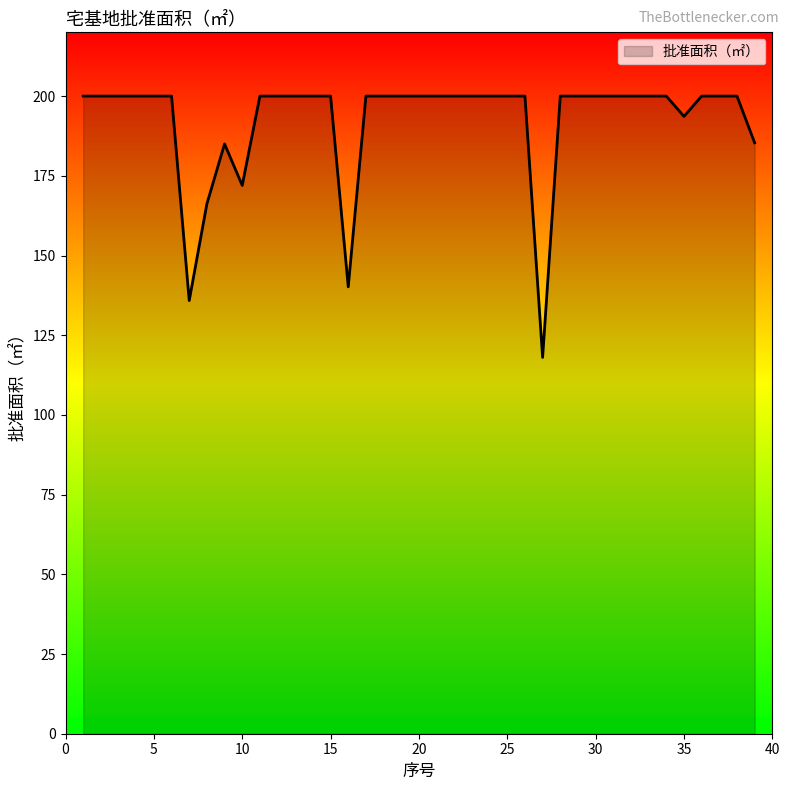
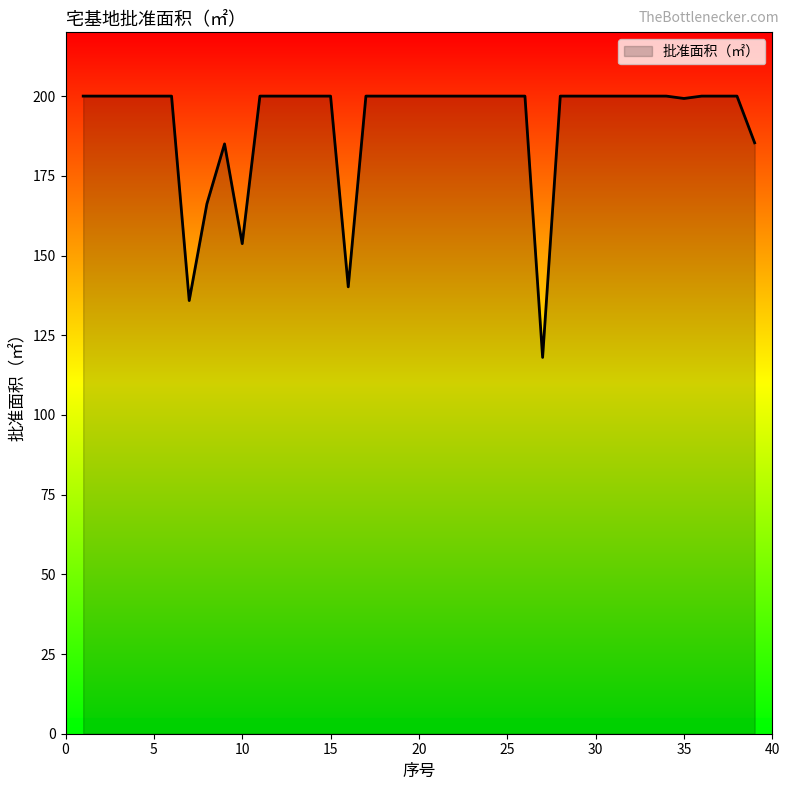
  {
    "5": 200,
-   "10": 172,
+   "10": 154,
    "15": 200,
    "20": 200,
    "25": 200,
    "30": 200,
-   "35": 194
+   "35": 199
  }
